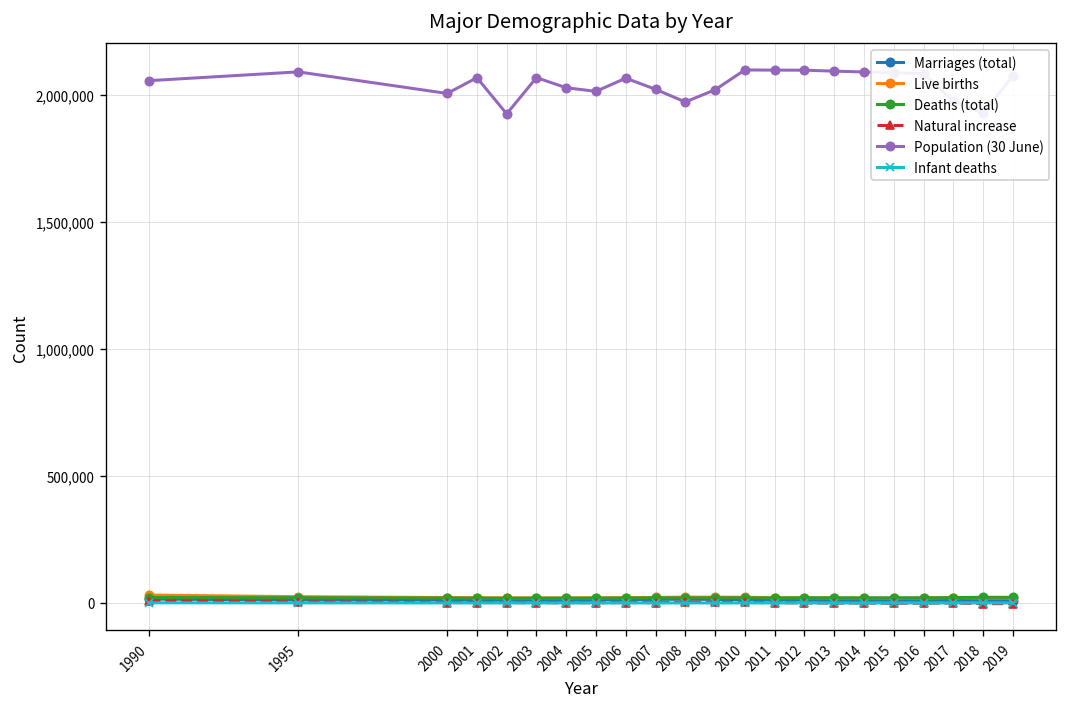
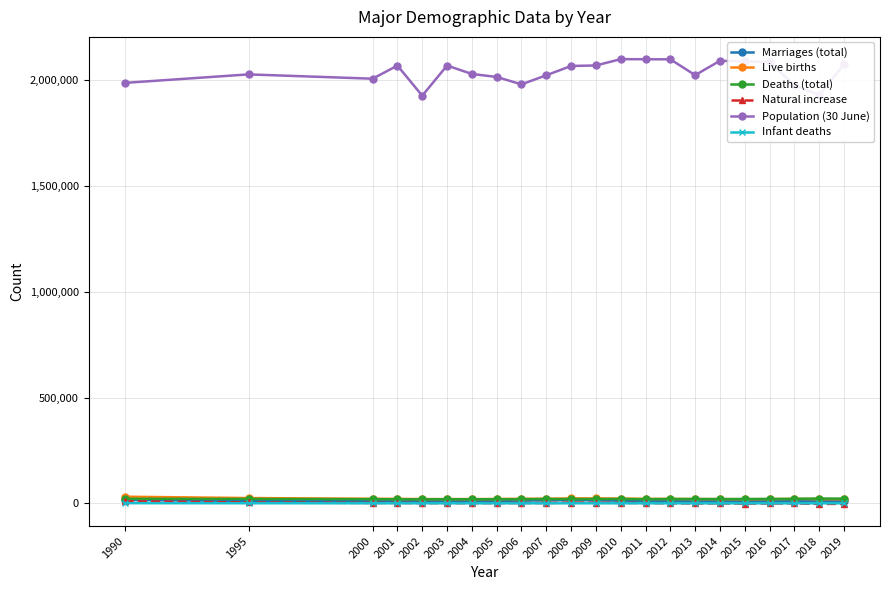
  {
    "Population (30 June)": {
-     "1990": "2,060,000",
-     "1995": "2,090,000",
+     "1990": "1,990,000",
+     "1995": "2,030,000",
      "2000": "2,010,000",
      "2001": "2,070,000",
      "2002": "1,930,000",
      "2003": "2,070,000",
      "2004": "2,030,000",
      "2005": "2,010,000",
-     "2006": "2,070,000",
+     "2006": "1,980,000",
      "2007": "2,020,000",
-     "2008": "1,970,000",
-     "2009": "2,020,000",
+     "2008": "2,070,000",
+     "2009": "2,070,000",
      "2010": "2,100,000",
      "2011": "2,100,000",
      "2012": "2,100,000",
-     "2013": "2,090,000",
+     "2013": "2,020,000",
      "2014": "2,090,000"
    }
  }
